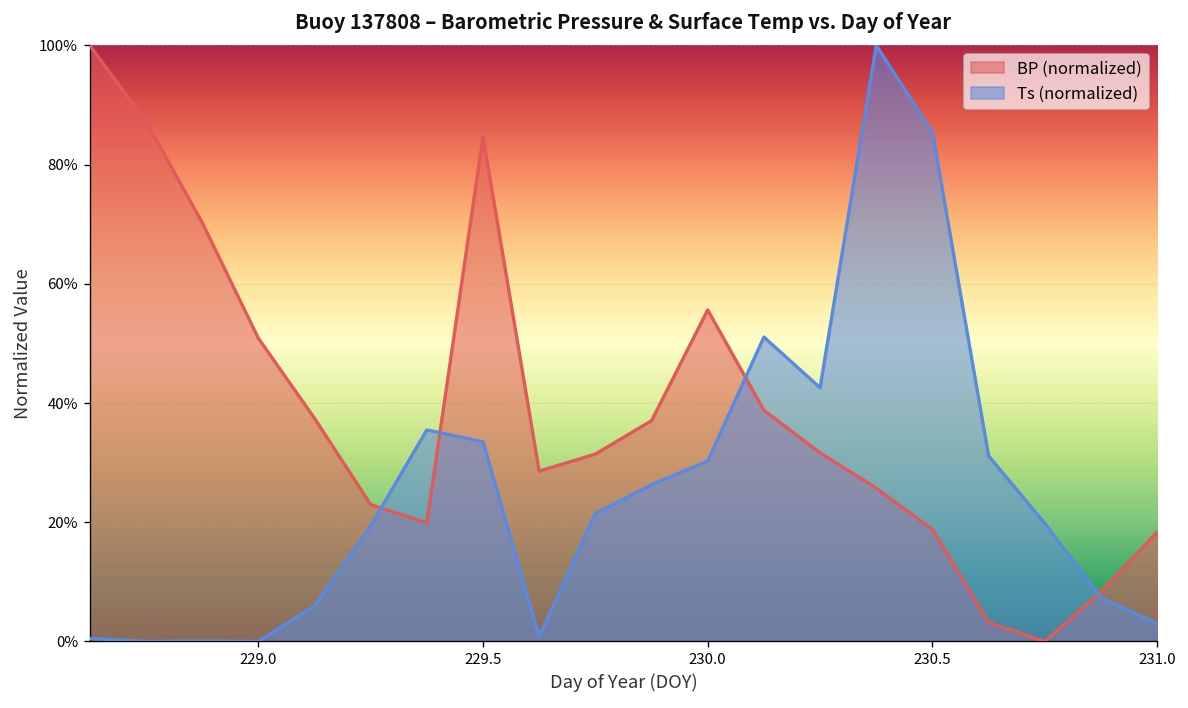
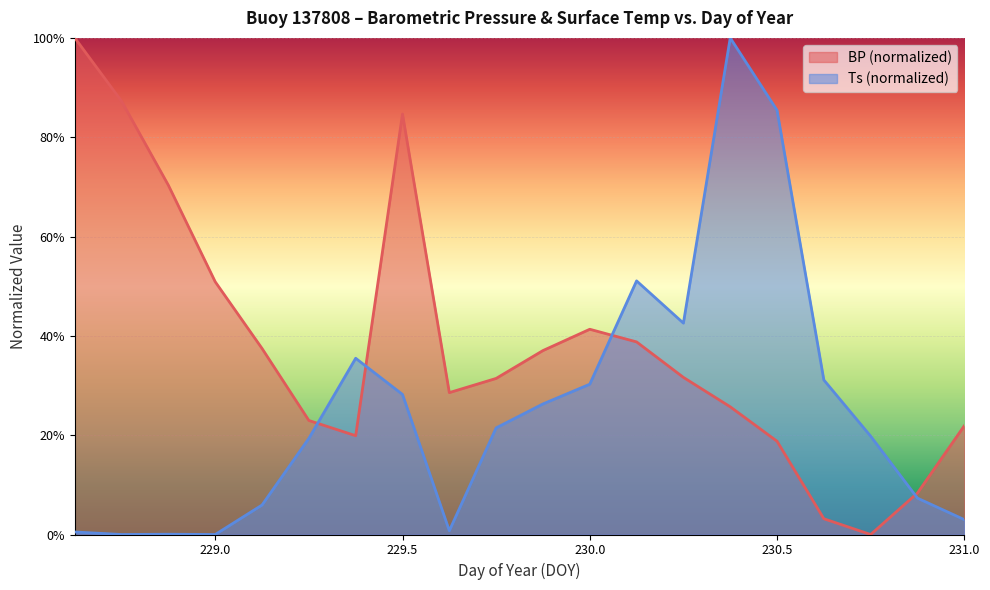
  {
    "BP (normalized)": {
      "229.0": "51%",
      "229.5": "85%",
-     "230.0": "56%",
+     "230.0": "41%",
      "230.5": "19%",
-     "231.0": "18%"
+     "231.0": "22%"
    },
    "Ts (normalized)": {
      "229.0": "0%",
-     "229.5": "33%",
+     "229.5": "28%",
      "230.0": "30%",
      "230.5": "85%",
      "231.0": "3%"
    }
  }
